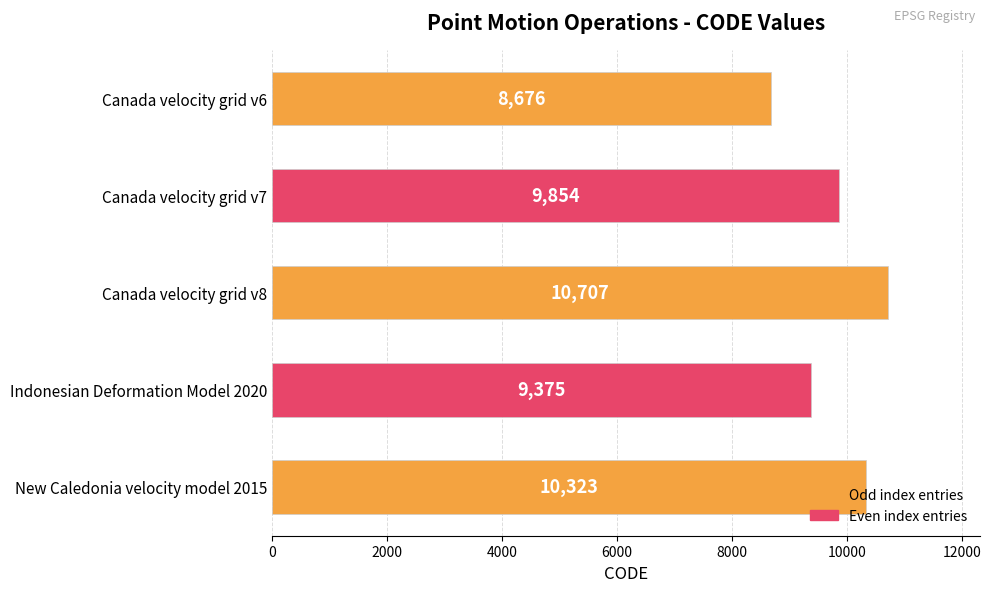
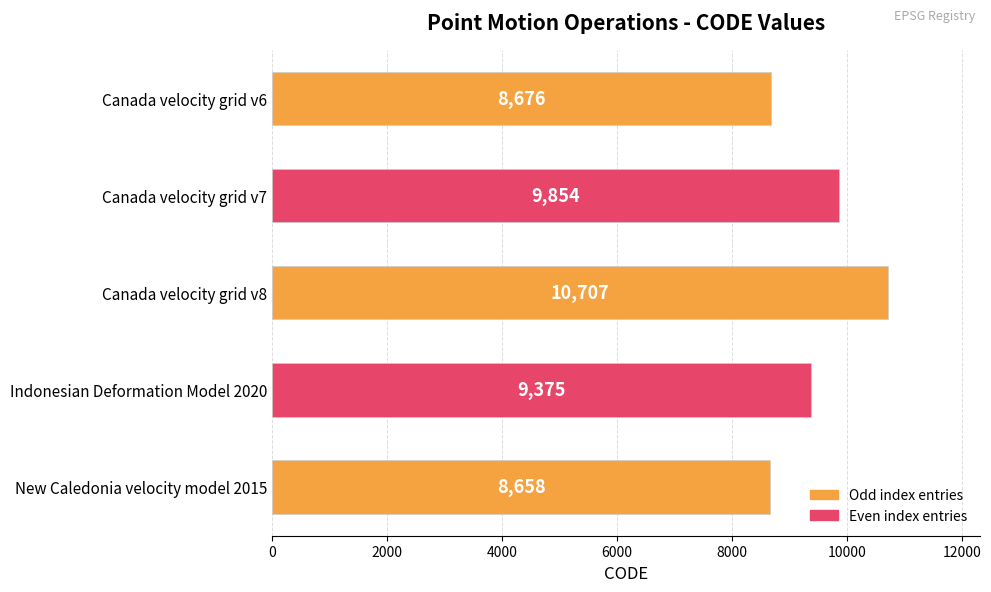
  {
    "Canada velocity grid v6": "8,676",
    "Canada velocity grid v7": "9,854",
    "Canada velocity grid v8": "10,707",
    "Indonesian Deformation Model 2020": "9,375",
-   "New Caledonia velocity model 2015": "10,323"
+   "New Caledonia velocity model 2015": "8,658"
  }
